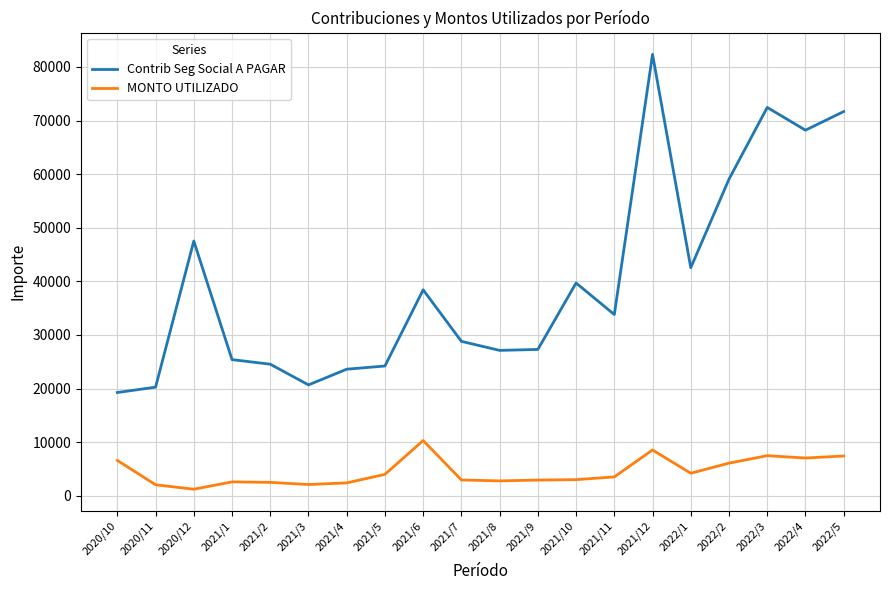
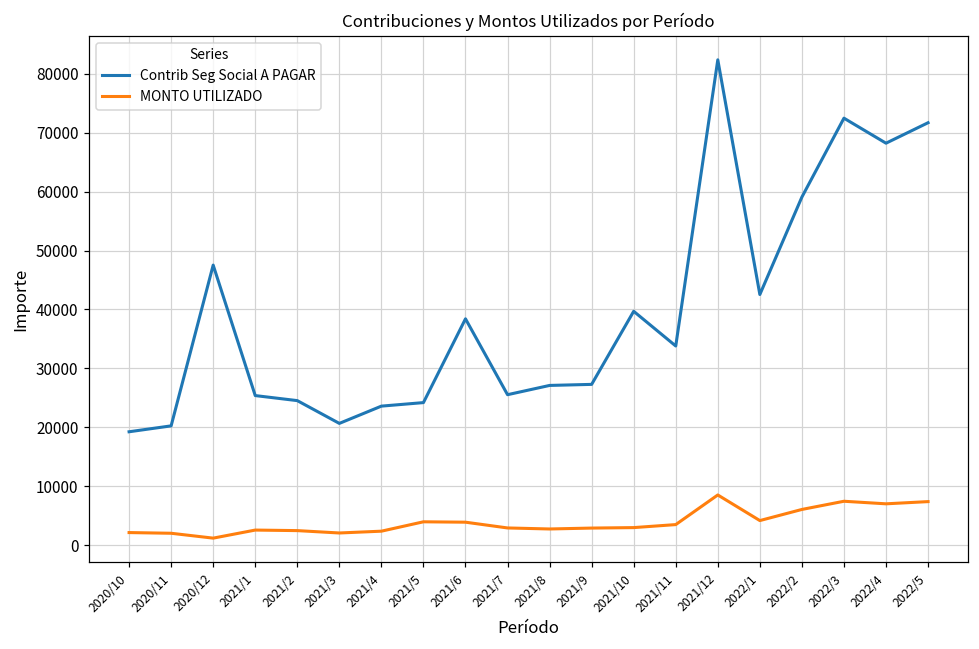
  {
    "Contrib Seg Social A PAGAR": {
      "2020/10": 19000,
      "2020/11": 20000,
      "2020/12": 48000,
      "2021/1": 25000,
      "2021/2": 25000,
      "2021/3": 21000,
      "2021/4": 24000,
      "2021/5": 24000,
      "2021/6": 38000,
-     "2021/7": 29000,
+     "2021/7": 26000,
      "2021/8": 27000,
      "2021/9": 27000,
      "2021/10": 40000,
      "2021/11": 34000,
      "2021/12": 82000,
      "2022/1": 43000,
      "2022/2": 59000,
      "2022/3": 72000,
      "2022/4": 68000,
      "2022/5": 72000
    },
    "MONTO UTILIZADO": {
-     "2020/10": 7000,
+     "2020/10": 2000,
      "2020/11": 2000,
      "2020/12": 1000,
      "2021/1": 3000,
      "2021/2": 2000,
      "2021/3": 2000,
      "2021/4": 2000,
      "2021/5": 4000,
-     "2021/6": 10000,
+     "2021/6": 4000,
      "2021/7": 3000,
      "2021/8": 3000,
      "2021/9": 3000,
      "2021/10": 3000,
      "2021/11": 4000,
      "2021/12": 9000,
      "2022/1": 4000,
      "2022/2": 6000,
      "2022/3": 7000,
      "2022/4": 7000,
      "2022/5": 7000
    }
  }
